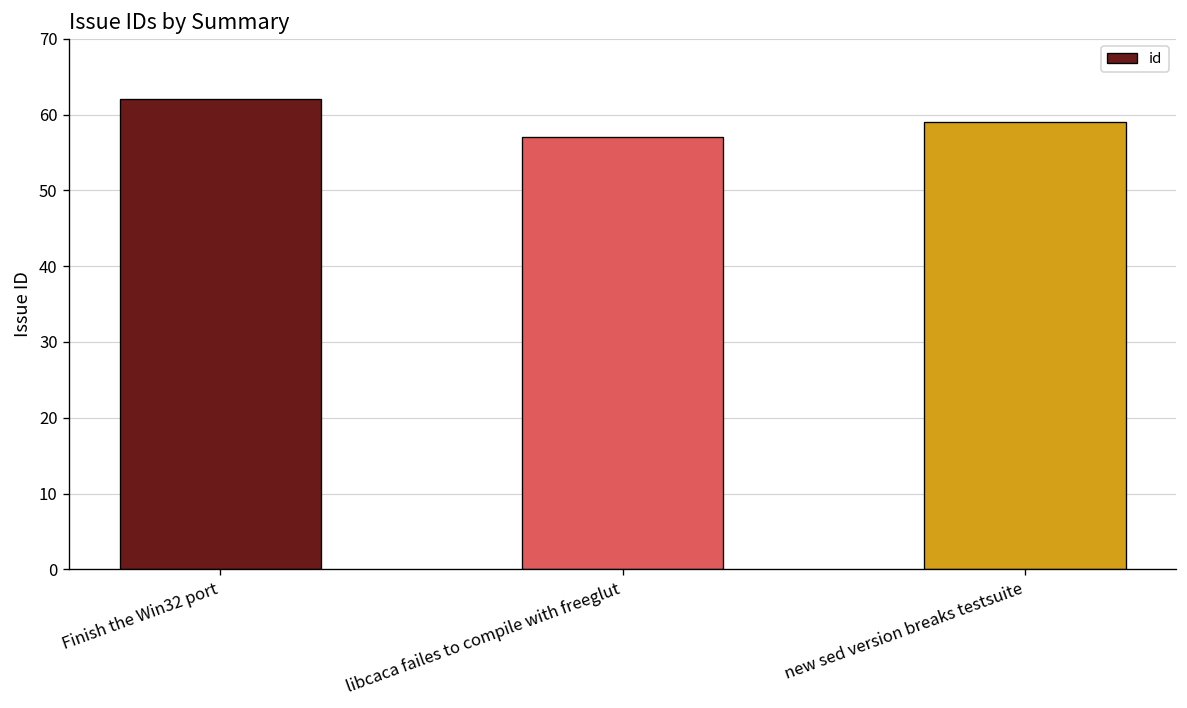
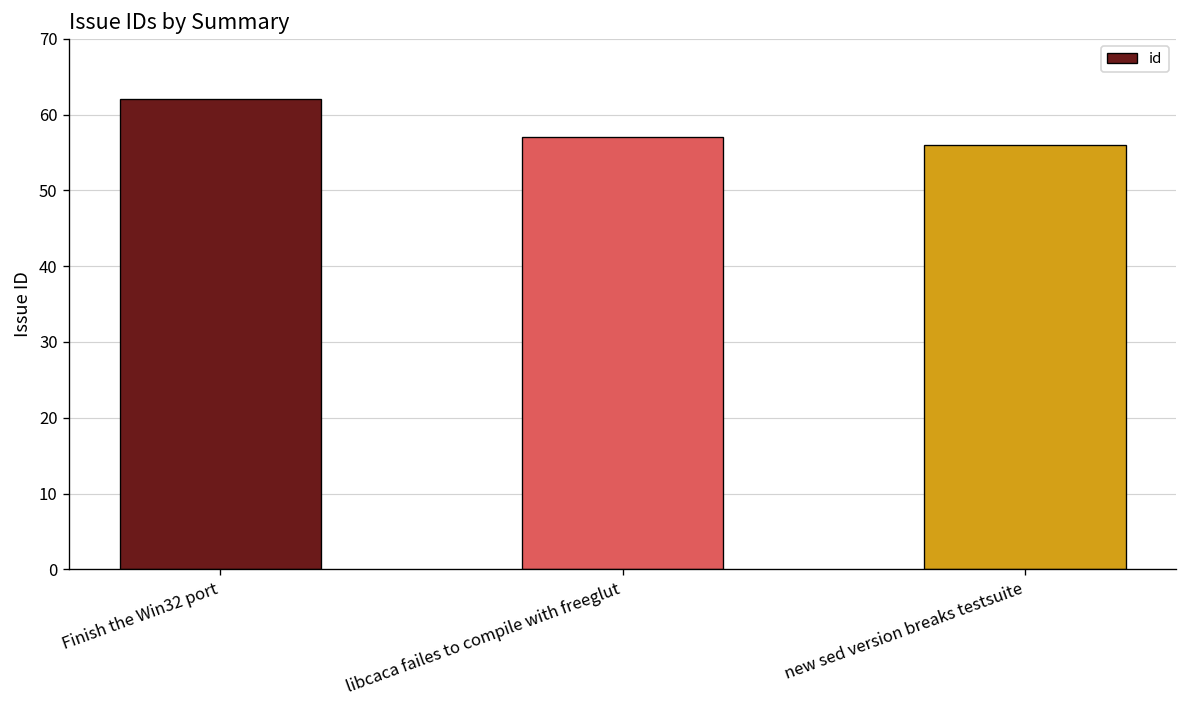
  {
    "Finish the Win32 port": 62,
    "libcaca failes to compile with freeglut": 57,
-   "new sed version breaks testsuite": 59
+   "new sed version breaks testsuite": 56
  }
